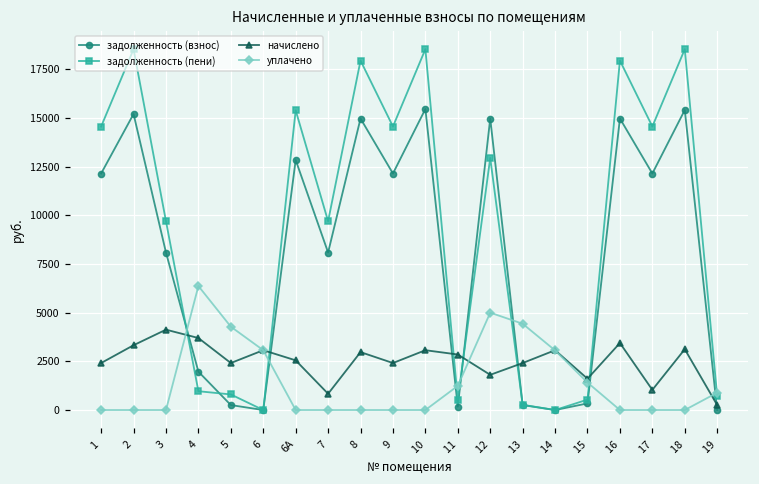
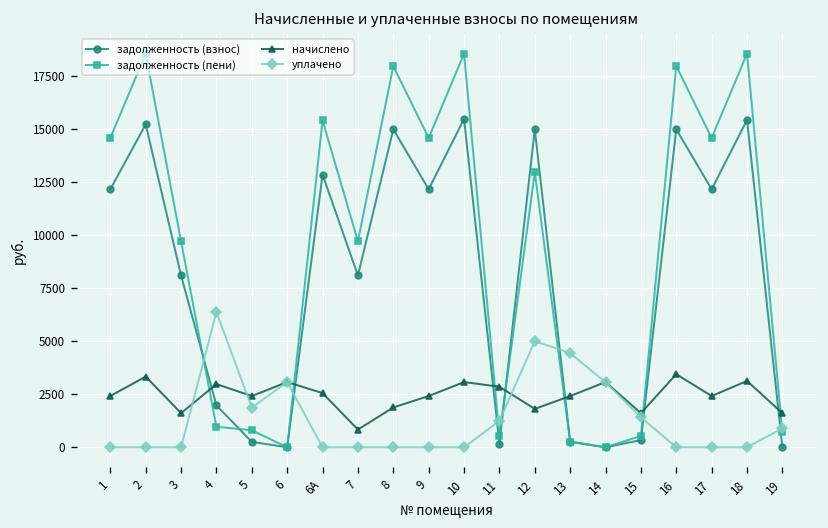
  {
    "начислено": {
      "1": 2400,
      "2": 3300,
-     "3": 4100,
-     "4": 3700,
+     "3": 1600,
+     "4": 3000,
      "5": 2400,
      "6А": 2600,
      "7": 800,
-     "8": 3000,
+     "8": 1900,
      "9": 2400,
      "10": 3100,
      "11": 2900,
      "12": 1800,
      "13": 2400,
      "15": 1600,
      "16": 3400,
-     "17": 1000,
+     "17": 2400,
      "18": 3100,
-     "19": 300
+     "19": 1600
    },
    "уплачено": {
      "1": 0,
      "2": 0,
      "3": 0,
      "4": 6400,
-     "5": 4300,
+     "5": 1900,
      "6А": 0,
      "7": 0,
      "8": 0,
      "9": 0,
      "10": 0,
      "11": 1200,
      "12": 5000,
      "13": 4400,
      "15": 1400,
      "16": 0,
      "17": 0,
      "18": 0,
      "19": 900
    }
  }
